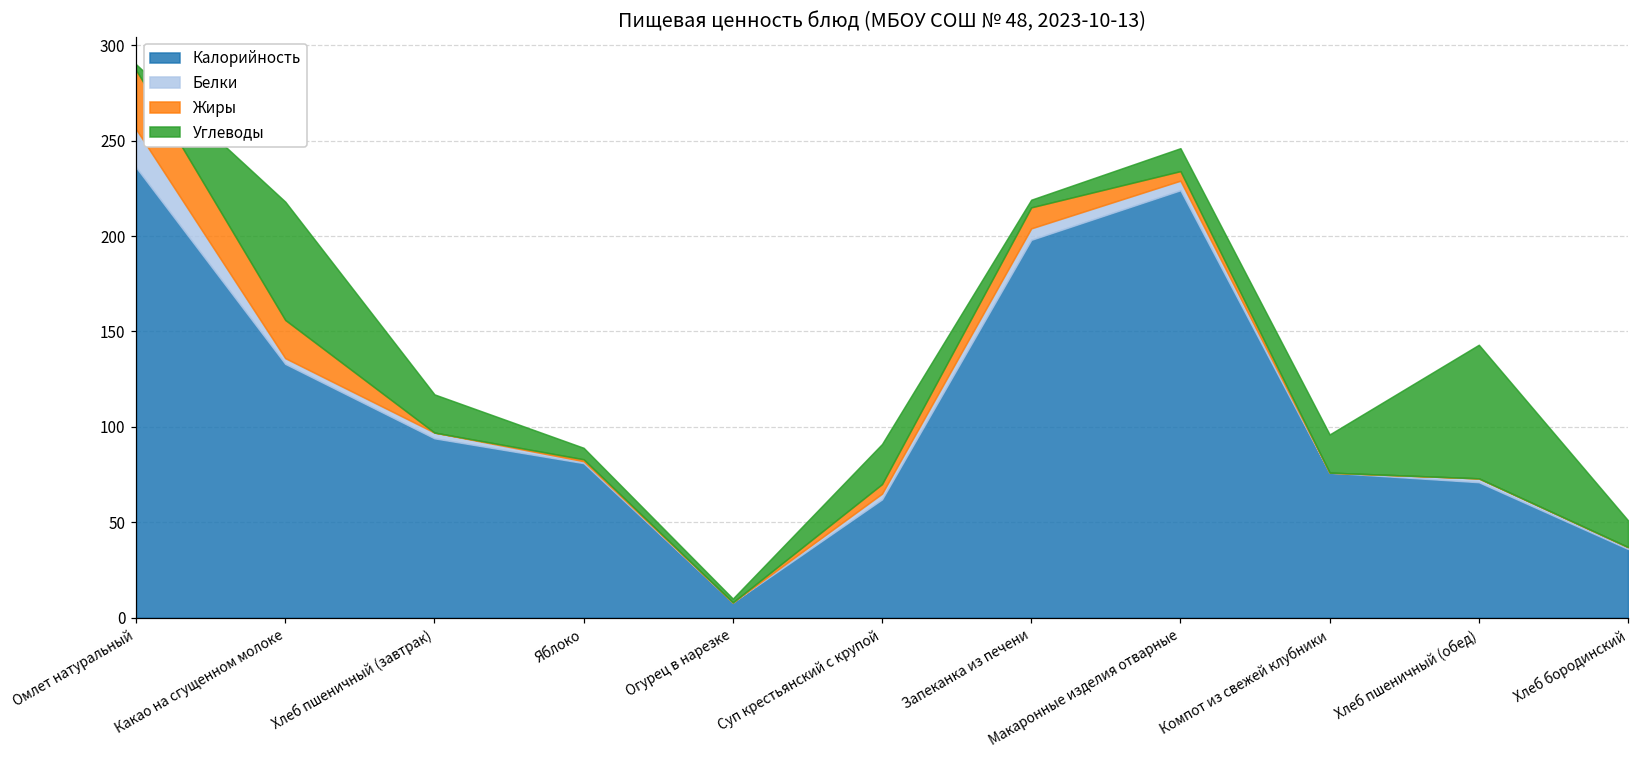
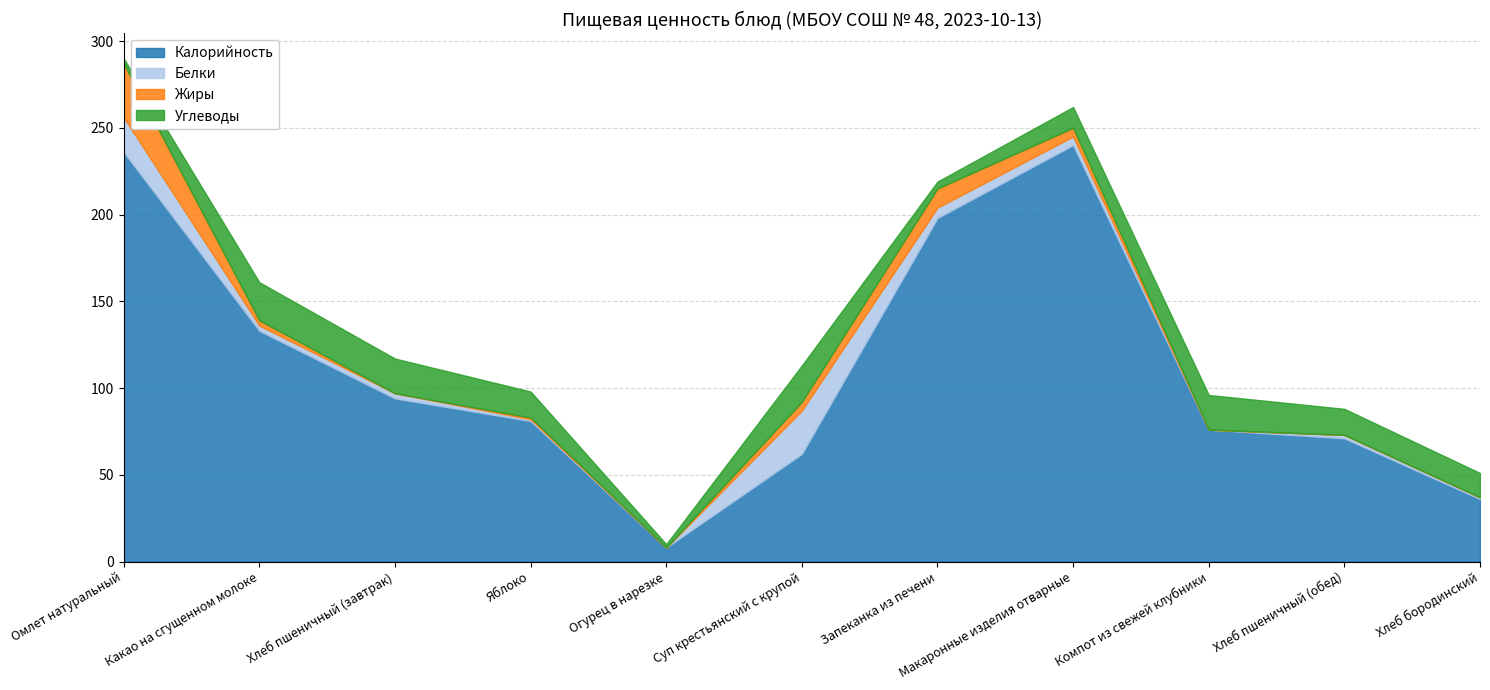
  {
    "Калорийность": {
      "Омлет натуральный": 236,
      "Какао на сгущенном молоке": 133,
      "Хлеб пшеничный (завтрак)": 94,
      "Суп крестьянский с крупой": 62,
      "Запеканка из печени": 198,
-     "Макаронные изделия отварные": 224,
+     "Макаронные изделия отварные": 240,
      "Хлеб пшеничный (обед)": 71
    },
    "Белки": {
      "Омлет натуральный": 20,
      "Какао на сгущенном молоке": 3,
-     "Суп крестьянский с крупой": 3,
+     "Суп крестьянский с крупой": 25,
      "Запеканка из печени": 6,
      "Макаронные изделия отварные": 5
    },
    "Жиры": {
      "Омлет натуральный": 31,
-     "Какао на сгущенном молоке": 20,
+     "Какао на сгущенном молоке": 3,
      "Суп крестьянский с крупой": 5,
      "Запеканка из печени": 11,
      "Макаронные изделия отварные": 5
    },
    "Углеводы": {
      "Омлет натуральный": 3,
-     "Какао на сгущенном молоке": 62,
+     "Какао на сгущенном молоке": 22,
      "Хлеб пшеничный (завтрак)": 20,
-     "Яблоко": 6,
+     "Яблоко": 15,
      "Огурец в нарезке": 2,
      "Суп крестьянский с крупой": 21,
      "Запеканка из печени": 4,
      "Макаронные изделия отварные": 12,
      "Компот из свежей клубники": 20,
-     "Хлеб пшеничный (обед)": 70,
+     "Хлеб пшеничный (обед)": 15,
      "Хлеб бородинский": 14
    }
  }
